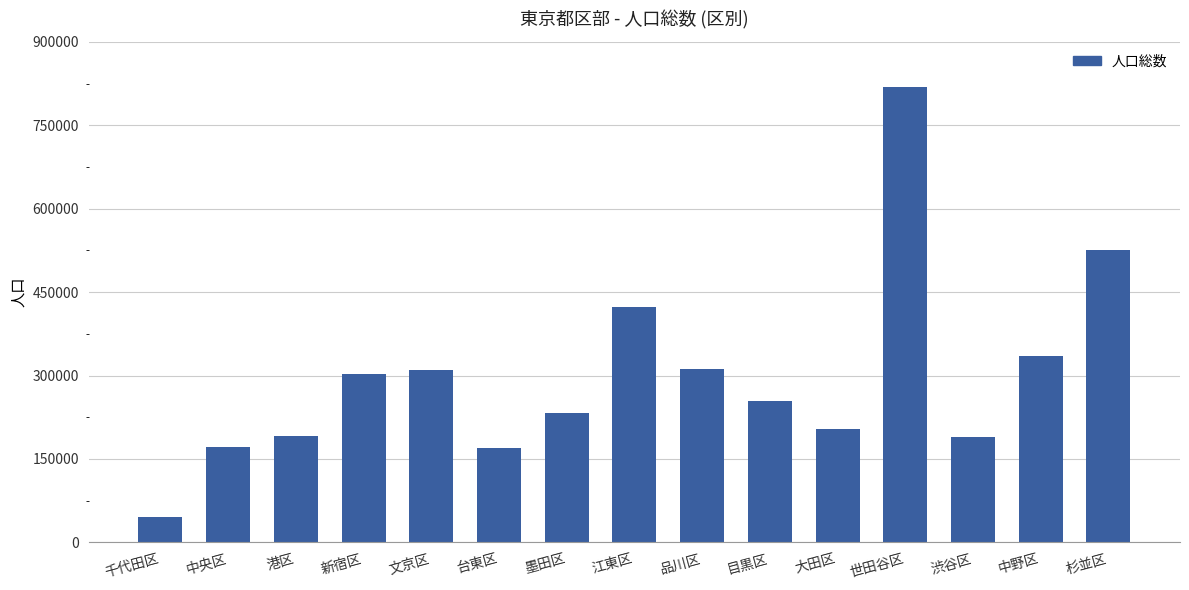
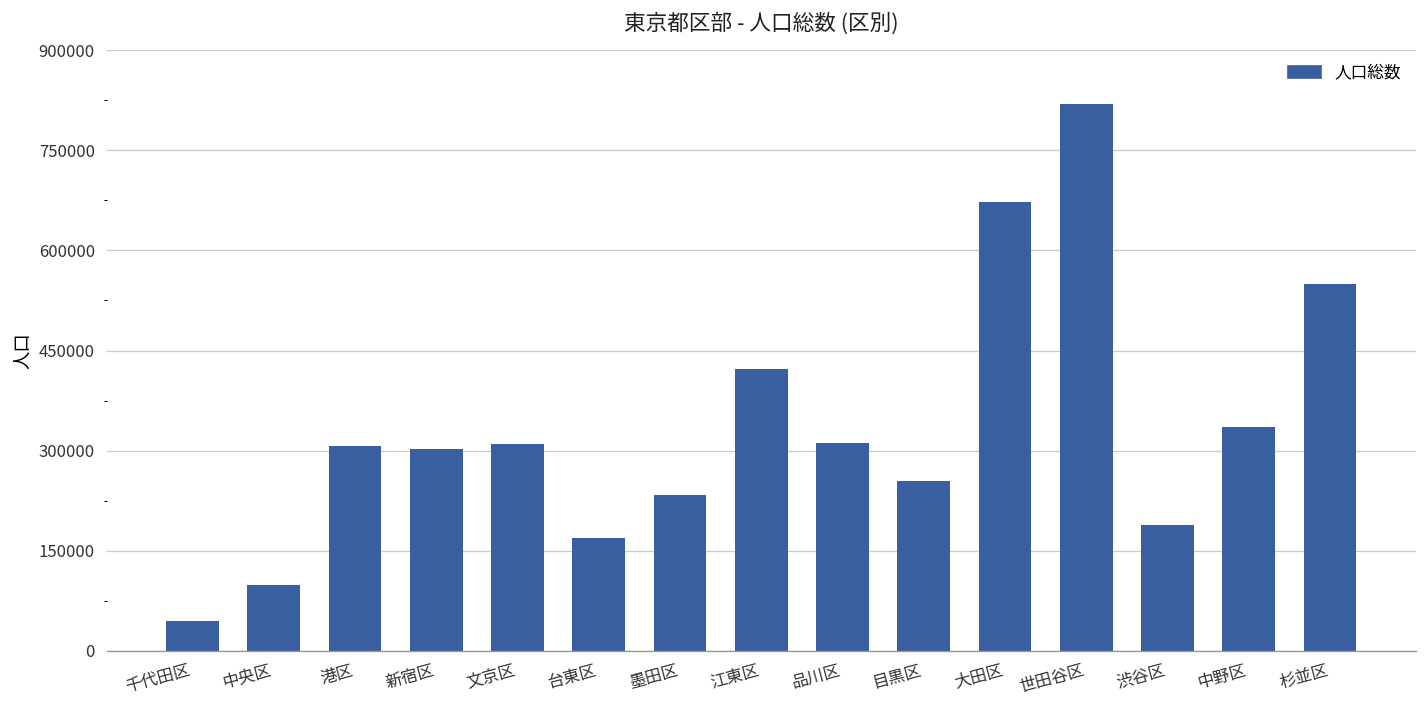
  {
    "千代田区": 50000,
-   "中央区": 170000,
-   "港区": 190000,
+   "中央区": 100000,
+   "港区": 310000,
    "新宿区": 300000,
    "文京区": 310000,
    "台東区": 170000,
    "墨田区": 230000,
    "江東区": 420000,
    "品川区": 310000,
    "目黒区": 250000,
-   "大田区": 200000,
+   "大田区": 670000,
    "世田谷区": 820000,
    "渋谷区": 190000,
    "中野区": 340000,
-   "杉並区": 520000
+   "杉並区": 550000
  }
